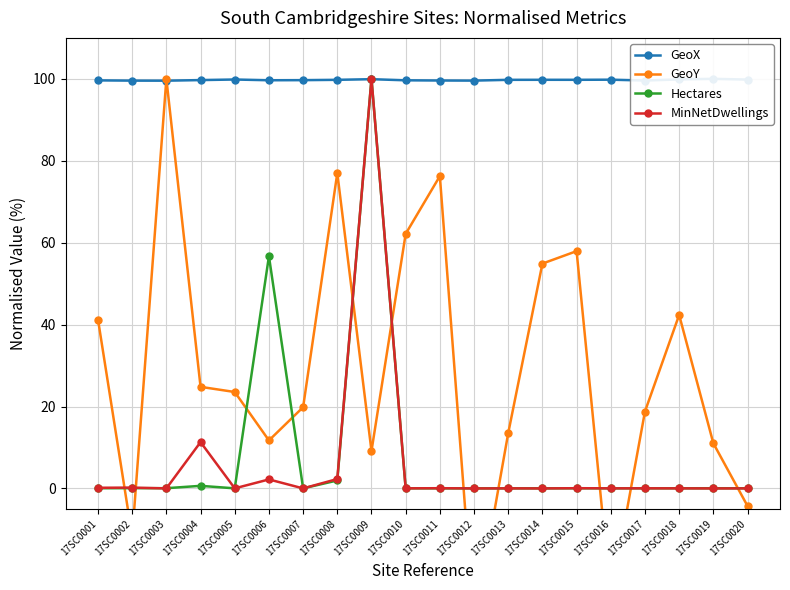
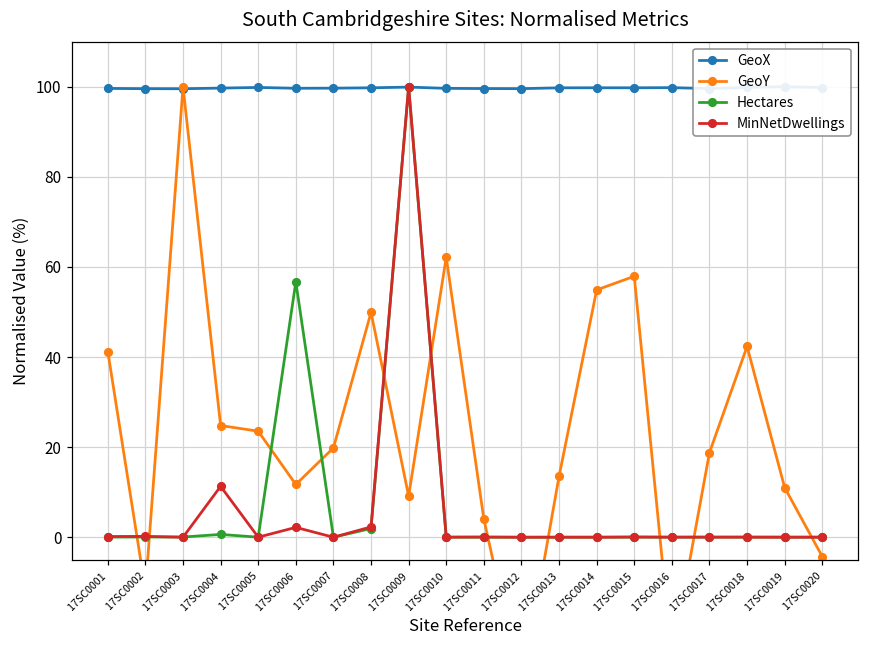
  {
    "GeoX": {
      "17SC0001": 100,
      "17SC0002": 100,
      "17SC0004": 100,
      "17SC0005": 100,
      "17SC0006": 100,
      "17SC0007": 100,
      "17SC0008": 100,
      "17SC0010": 100,
      "17SC0011": 100,
      "17SC0012": 100,
      "17SC0013": 100,
      "17SC0014": 100,
      "17SC0015": 100,
      "17SC0016": 100
    },
    "GeoY": {
      "17SC0001": 41,
      "17SC0004": 25,
      "17SC0005": 24,
      "17SC0006": 12,
      "17SC0007": 20,
-     "17SC0008": 77,
+     "17SC0008": 50,
      "17SC0009": 9,
      "17SC0010": 62,
-     "17SC0011": 76,
+     "17SC0011": 4,
      "17SC0013": 14,
      "17SC0014": 55,
      "17SC0015": 58,
      "17SC0017": 19,
      "17SC0018": 42,
      "17SC0019": 11,
      "17SC0020": -4
    },
    "Hectares": {
      "17SC0004": 1,
      "17SC0006": 57
    },
    "MinNetDwellings": {
      "17SC0004": 11,
      "17SC0006": 2
    }
  }
